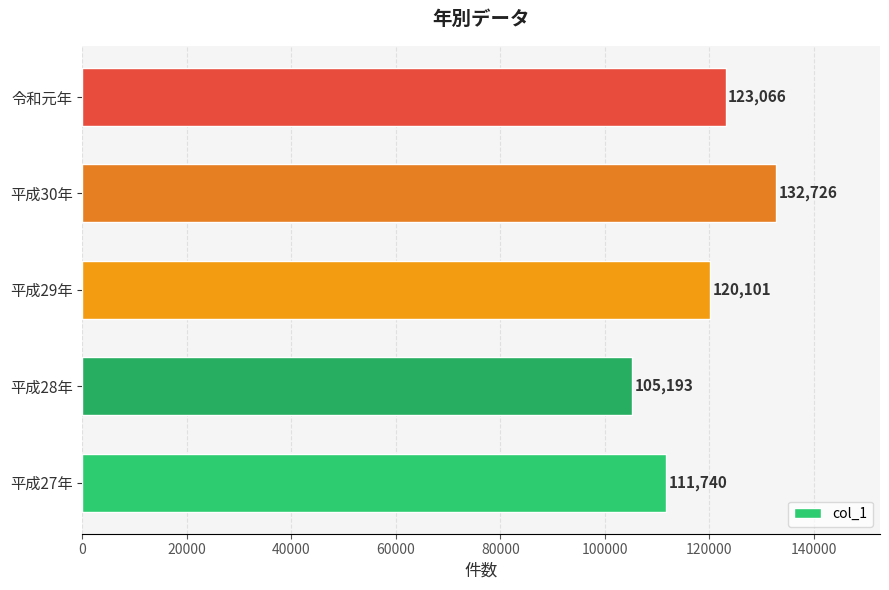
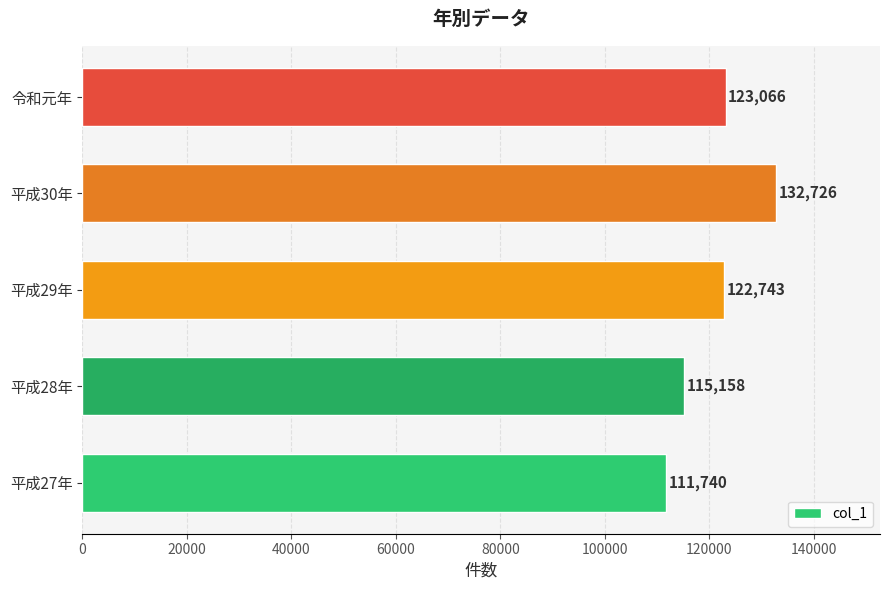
  {
    "令和元年": "123,066",
    "平成30年": "132,726",
-   "平成29年": "120,101",
-   "平成28年": "105,193",
+   "平成29年": "122,743",
+   "平成28年": "115,158",
    "平成27年": "111,740"
  }
